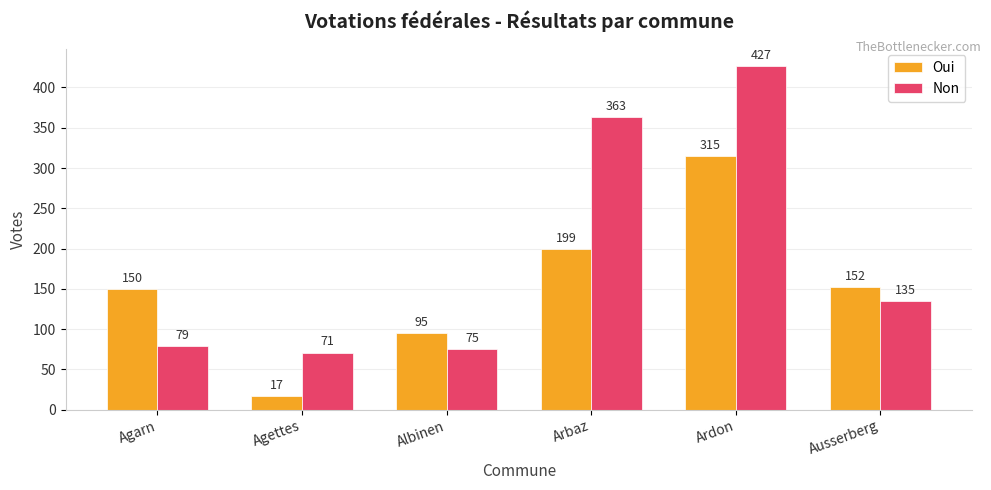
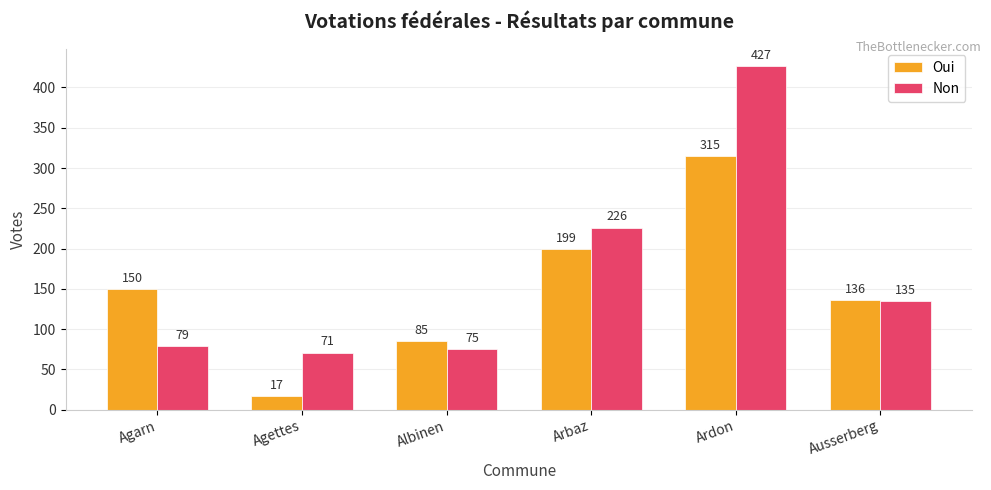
  {
    "Oui": {
      "Agarn": 150,
      "Agettes": 17,
-     "Albinen": 95,
+     "Albinen": 85,
      "Arbaz": 199,
      "Ardon": 315,
-     "Ausserberg": 152
+     "Ausserberg": 136
    },
    "Non": {
      "Agarn": 79,
      "Agettes": 71,
      "Albinen": 75,
-     "Arbaz": 363,
+     "Arbaz": 226,
      "Ardon": 427,
      "Ausserberg": 135
    }
  }
